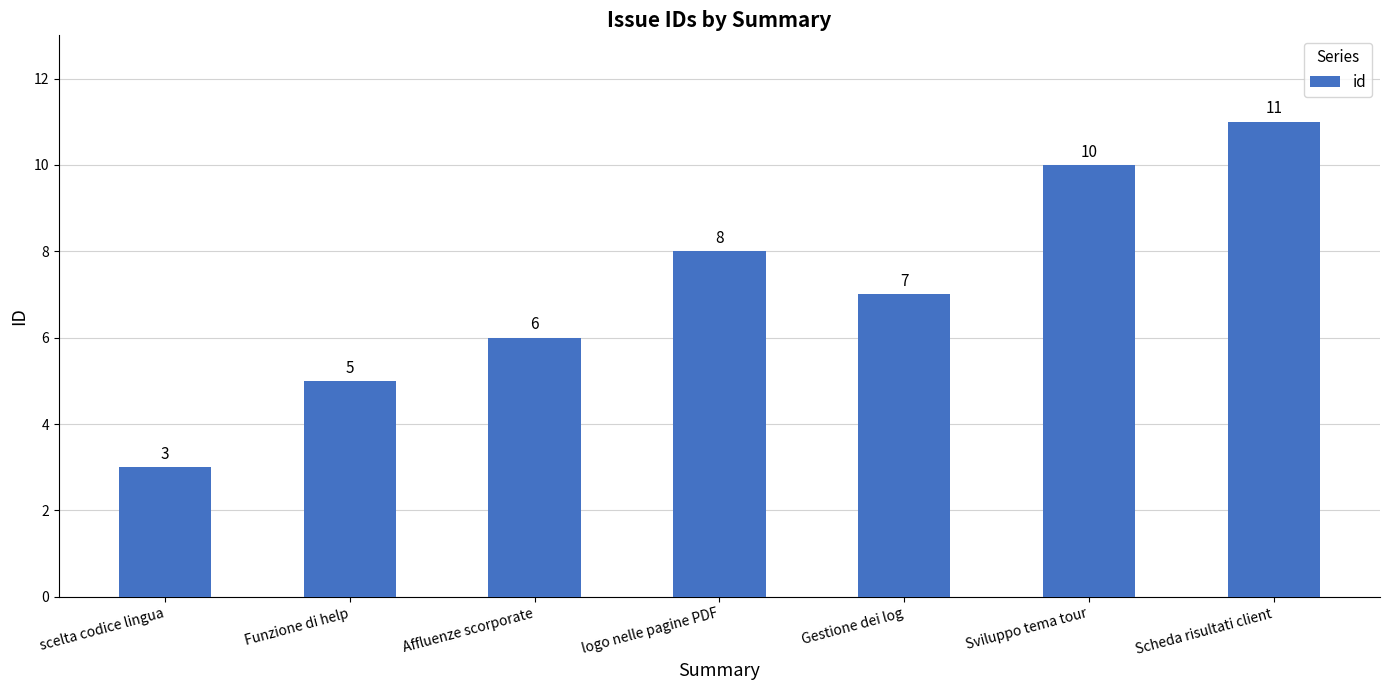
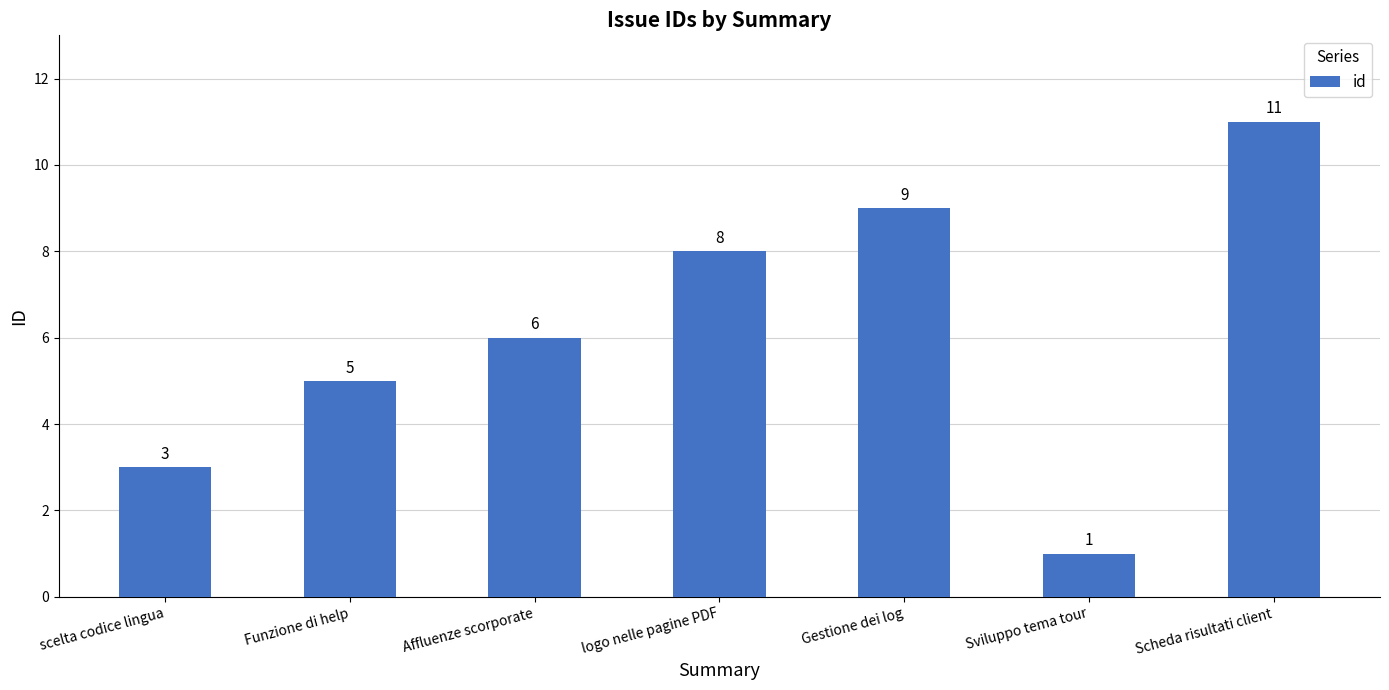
  {
    "scelta codice lingua": 3,
    "Funzione di help": 5,
    "Affluenze scorporate": 6,
    "logo nelle pagine PDF": 8,
-   "Gestione dei log": 7,
-   "Sviluppo tema tour": 10,
+   "Gestione dei log": 9,
+   "Sviluppo tema tour": 1,
    "Scheda risultati client": 11
  }
